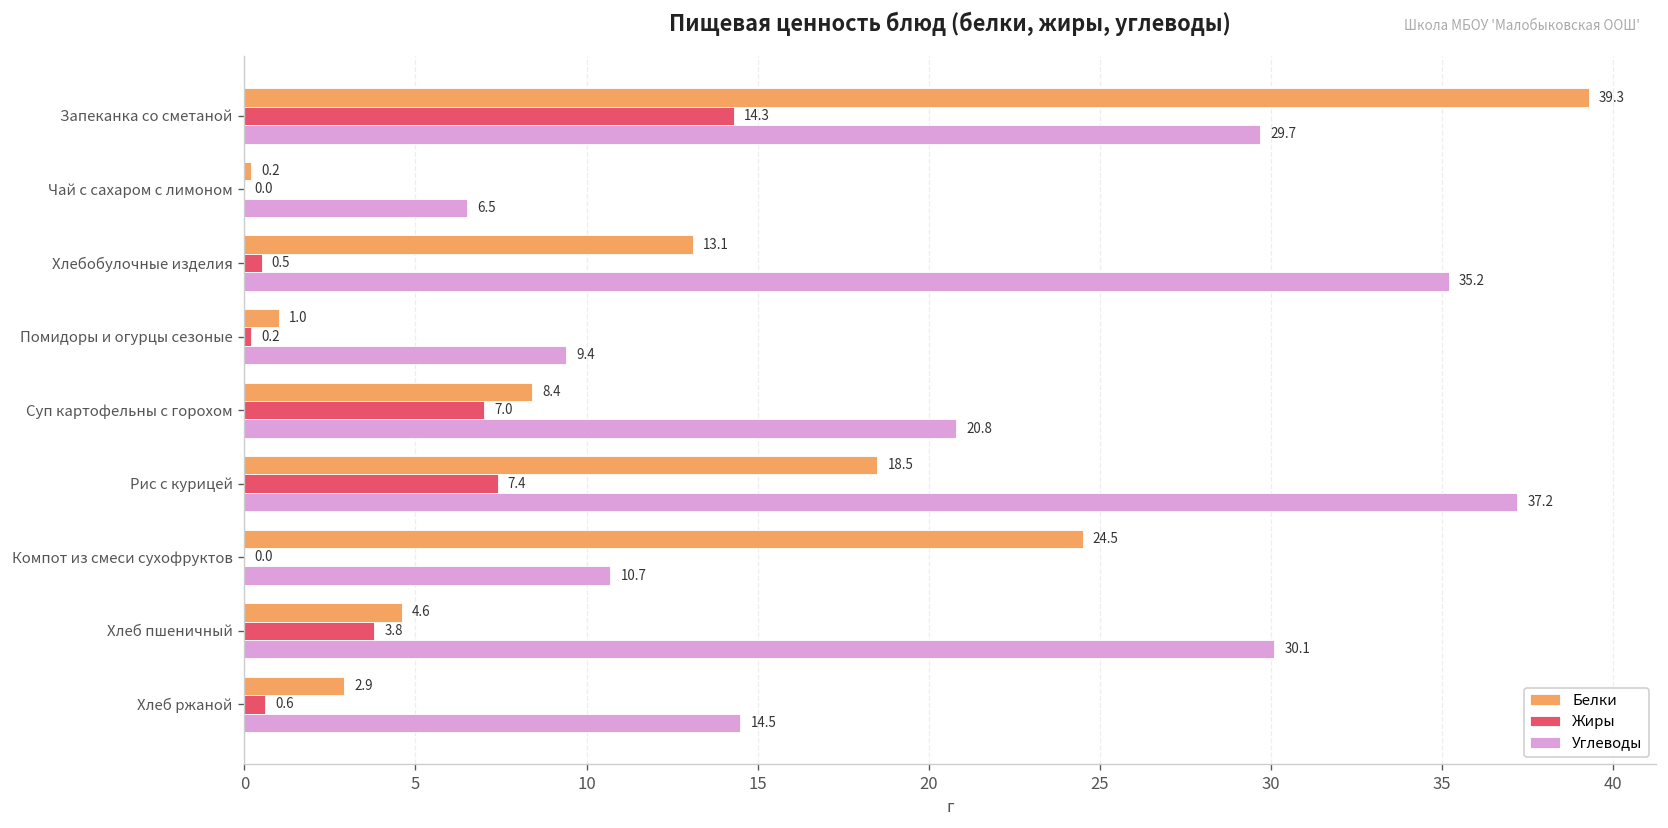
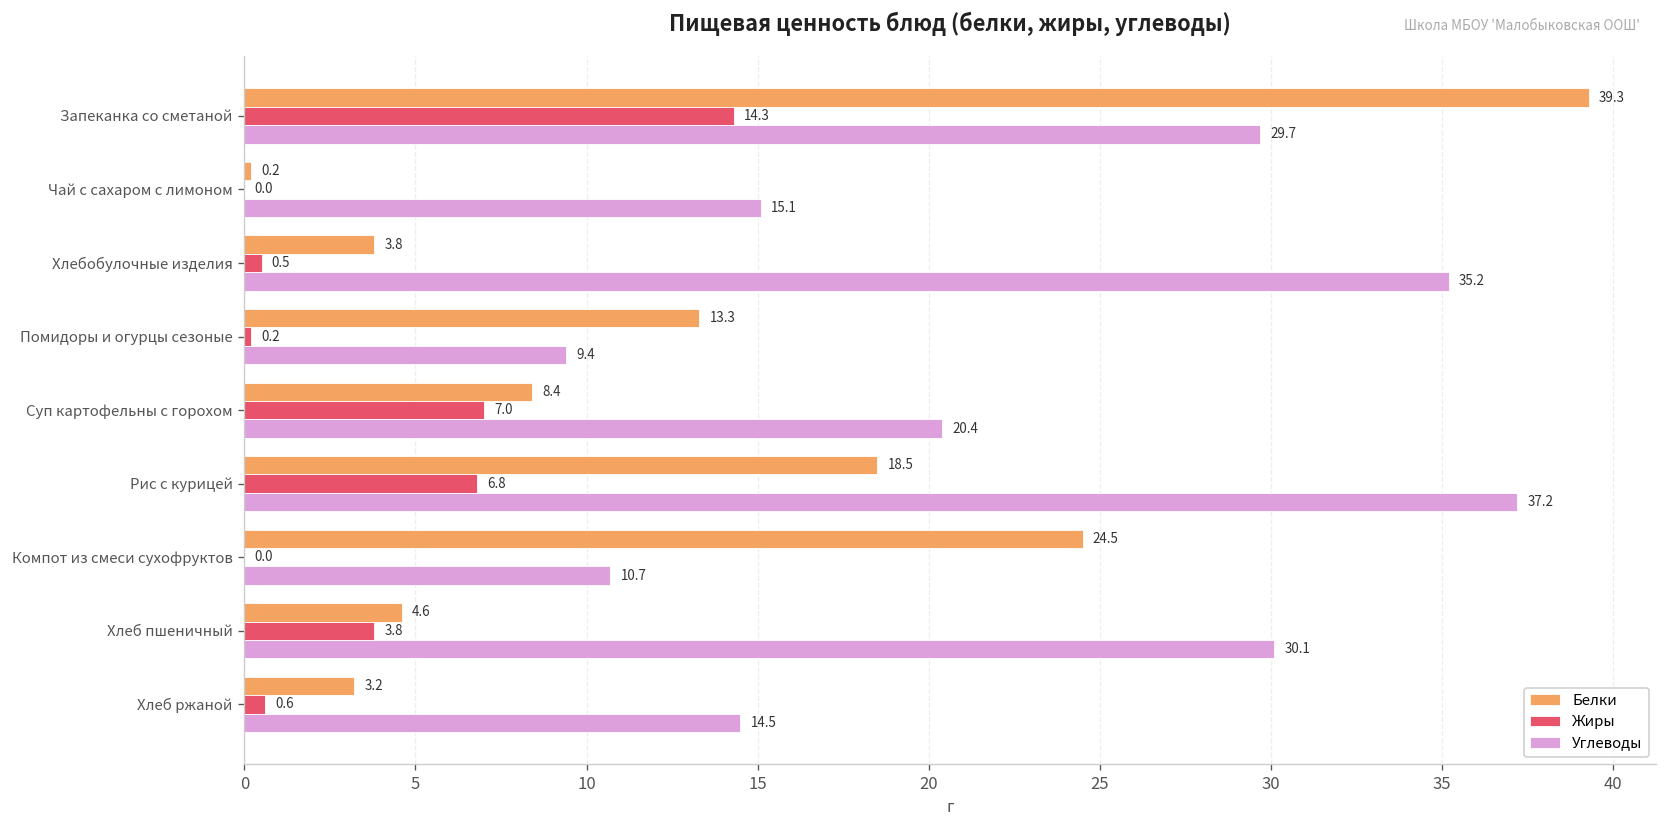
  {
    "Белки": {
      "Запеканка со сметаной": 39.3,
      "Чай с сахаром с лимоном": 0.2,
-     "Хлебобулочные изделия": 13.1,
-     "Помидоры и огурцы сезоные": 1.0,
+     "Хлебобулочные изделия": 3.8,
+     "Помидоры и огурцы сезоные": 13.3,
      "Суп картофельны с горохом": 8.4,
      "Рис с курицей": 18.5,
      "Компот из смеси сухофруктов": 24.5,
      "Хлеб пшеничный": 4.6,
-     "Хлеб ржаной": 2.9
+     "Хлеб ржаной": 3.2
    },
    "Жиры": {
      "Запеканка со сметаной": 14.3,
      "Чай с сахаром с лимоном": 0.0,
      "Хлебобулочные изделия": 0.5,
      "Помидоры и огурцы сезоные": 0.2,
      "Суп картофельны с горохом": 7.0,
-     "Рис с курицей": 7.4,
+     "Рис с курицей": 6.8,
      "Компот из смеси сухофруктов": 0.0,
      "Хлеб пшеничный": 3.8,
      "Хлеб ржаной": 0.6
    },
    "Углеводы": {
      "Запеканка со сметаной": 29.7,
-     "Чай с сахаром с лимоном": 6.5,
+     "Чай с сахаром с лимоном": 15.1,
      "Хлебобулочные изделия": 35.2,
      "Помидоры и огурцы сезоные": 9.4,
-     "Суп картофельны с горохом": 20.8,
+     "Суп картофельны с горохом": 20.4,
      "Рис с курицей": 37.2,
      "Компот из смеси сухофруктов": 10.7,
      "Хлеб пшеничный": 30.1,
      "Хлеб ржаной": 14.5
    }
  }
